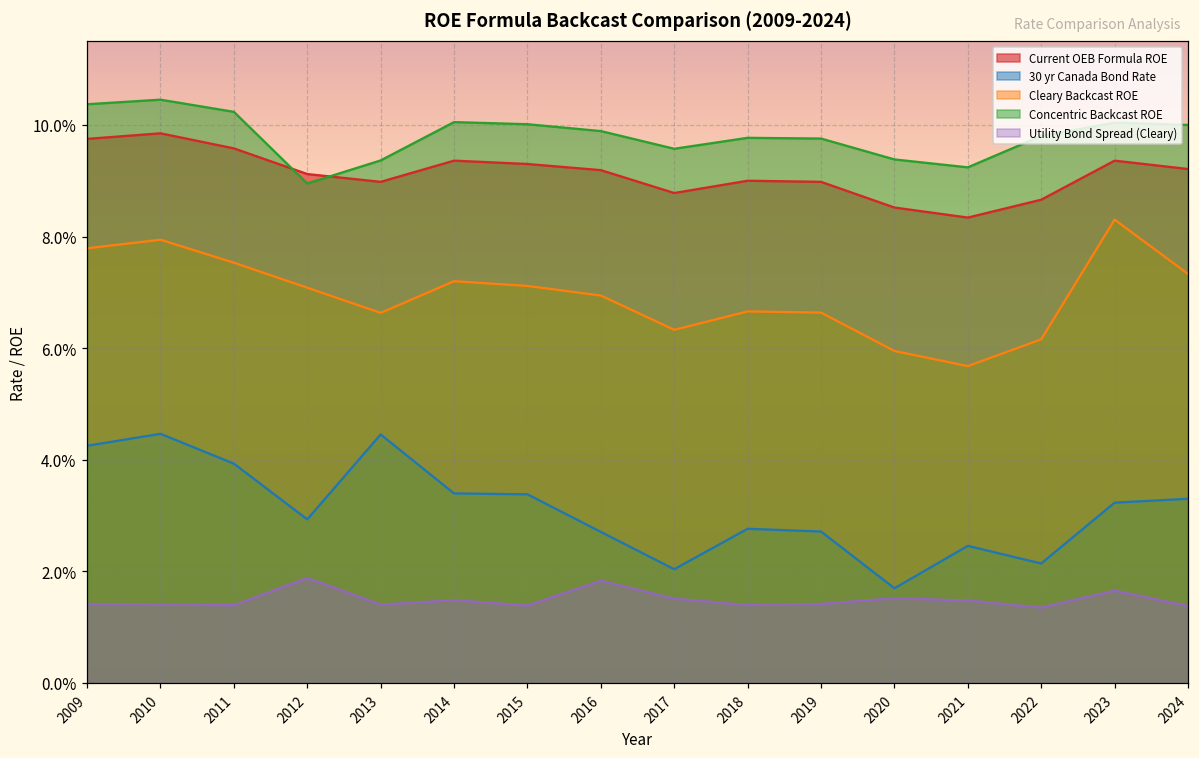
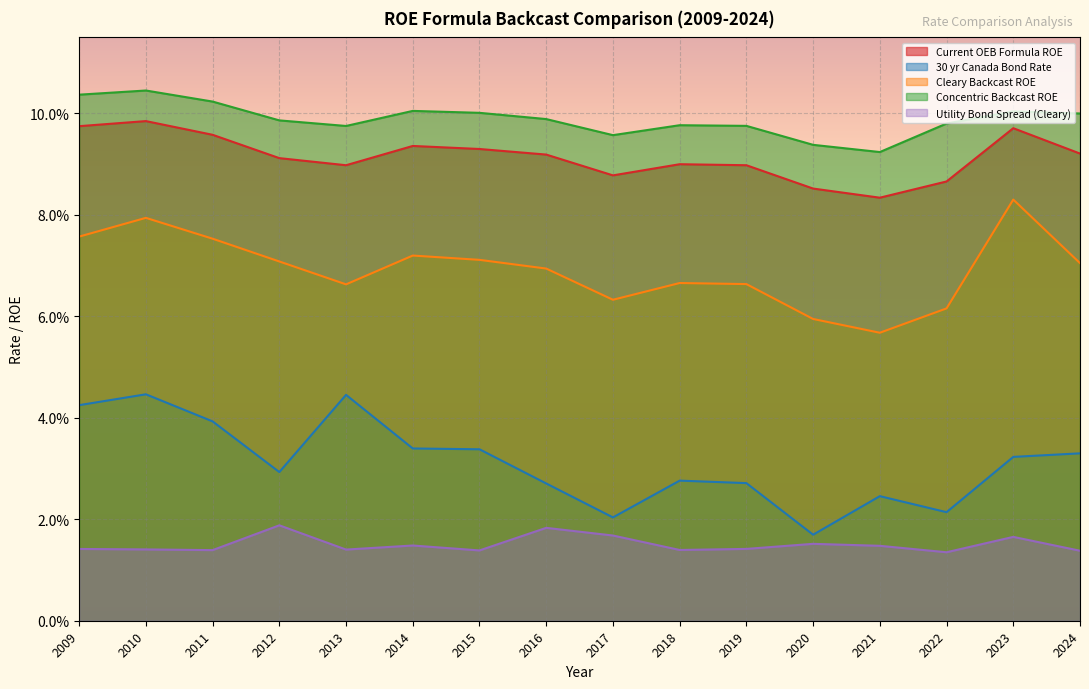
  {
    "Current OEB Formula ROE": {
      "2009": "9.8%",
      "2010": "9.9%",
      "2011": "9.6%",
      "2012": "9.1%",
      "2013": "9.0%",
      "2014": "9.4%",
      "2015": "9.3%",
      "2016": "9.2%",
      "2017": "8.8%",
      "2018": "9.0%",
      "2019": "9.0%",
      "2020": "8.5%",
      "2021": "8.3%",
      "2022": "8.7%",
-     "2023": "9.4%",
+     "2023": "9.7%",
      "2024": "9.2%"
    },
    "30 yr Canada Bond Rate": {
      "2009": "4.3%",
      "2010": "4.5%",
      "2011": "3.9%",
      "2012": "2.9%",
      "2013": "4.5%",
      "2014": "3.4%",
      "2015": "3.4%",
      "2016": "2.7%",
      "2017": "2.0%",
      "2018": "2.8%",
      "2019": "2.7%",
      "2020": "1.7%",
      "2021": "2.5%",
      "2022": "2.1%",
      "2023": "3.2%",
      "2024": "3.3%"
    },
    "Cleary Backcast ROE": {
-     "2009": "7.8%",
+     "2009": "7.6%",
      "2010": "7.9%",
      "2011": "7.5%",
      "2012": "7.1%",
      "2013": "6.6%",
      "2014": "7.2%",
      "2015": "7.1%",
      "2016": "6.9%",
      "2017": "6.3%",
      "2018": "6.7%",
      "2019": "6.6%",
      "2020": "5.9%",
      "2021": "5.7%",
      "2022": "6.2%",
      "2023": "8.3%",
-     "2024": "7.3%"
+     "2024": "7.0%"
    },
    "Concentric Backcast ROE": {
      "2009": "10.4%",
      "2010": "10.5%",
      "2011": "10.2%",
-     "2012": "9.0%",
-     "2013": "9.4%",
+     "2012": "9.9%",
+     "2013": "9.8%",
      "2014": "10.1%",
      "2015": "10.0%",
      "2016": "9.9%",
      "2017": "9.6%",
      "2018": "9.8%",
      "2019": "9.8%",
      "2020": "9.4%",
      "2021": "9.2%",
      "2022": "9.8%",
      "2024": "10.0%"
    },
    "Utility Bond Spread (Cleary)": {
      "2009": "1.4%",
      "2010": "1.4%",
      "2011": "1.4%",
      "2012": "1.9%",
      "2013": "1.4%",
      "2014": "1.5%",
      "2015": "1.4%",
      "2016": "1.8%",
-     "2017": "1.5%",
+     "2017": "1.7%",
      "2018": "1.4%",
      "2019": "1.4%",
      "2020": "1.5%",
      "2021": "1.5%",
      "2022": "1.4%",
      "2023": "1.7%",
      "2024": "1.4%"
    }
  }
